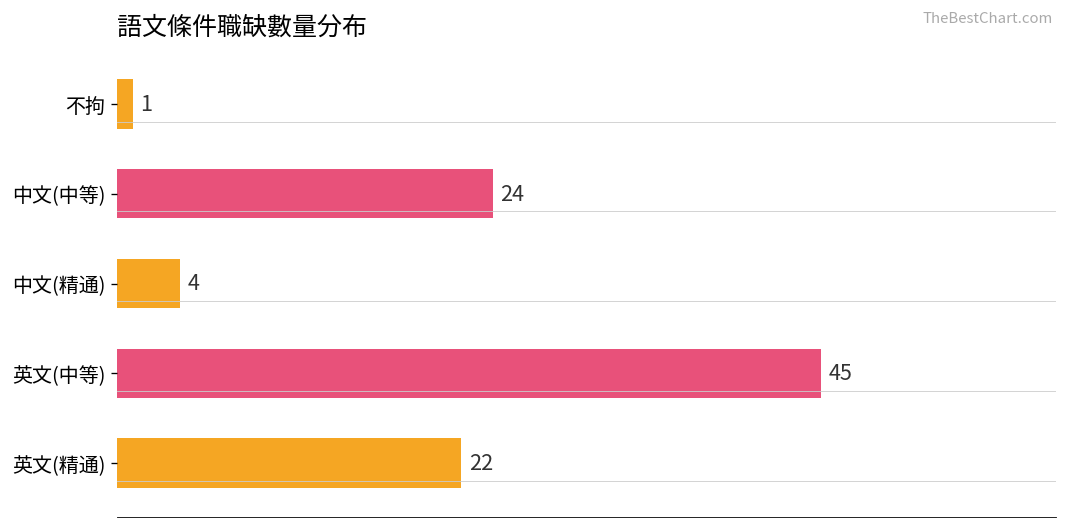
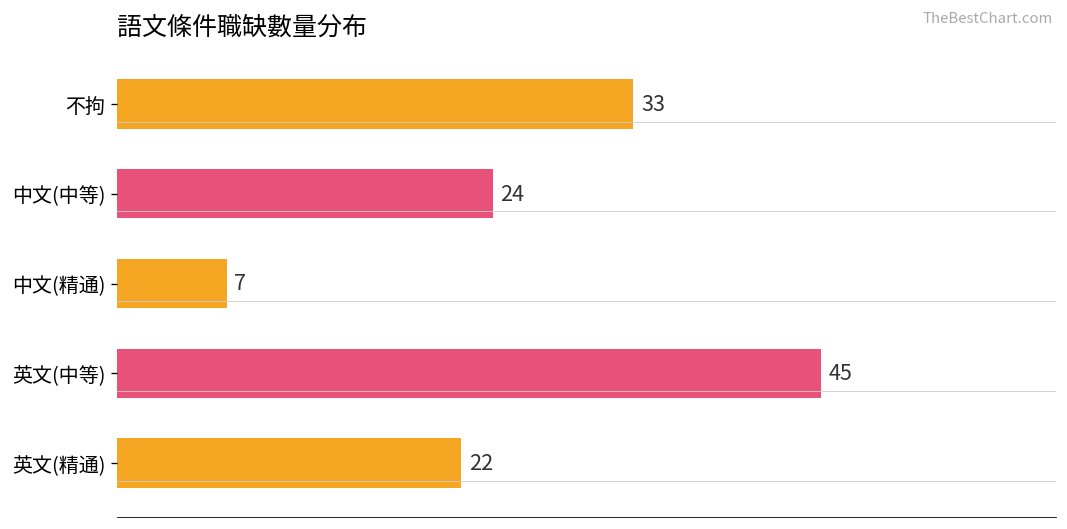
  {
-   "不拘": 1,
+   "不拘": 33,
    "中文(中等)": 24,
-   "中文(精通)": 4,
+   "中文(精通)": 7,
    "英文(中等)": 45,
    "英文(精通)": 22
  }
